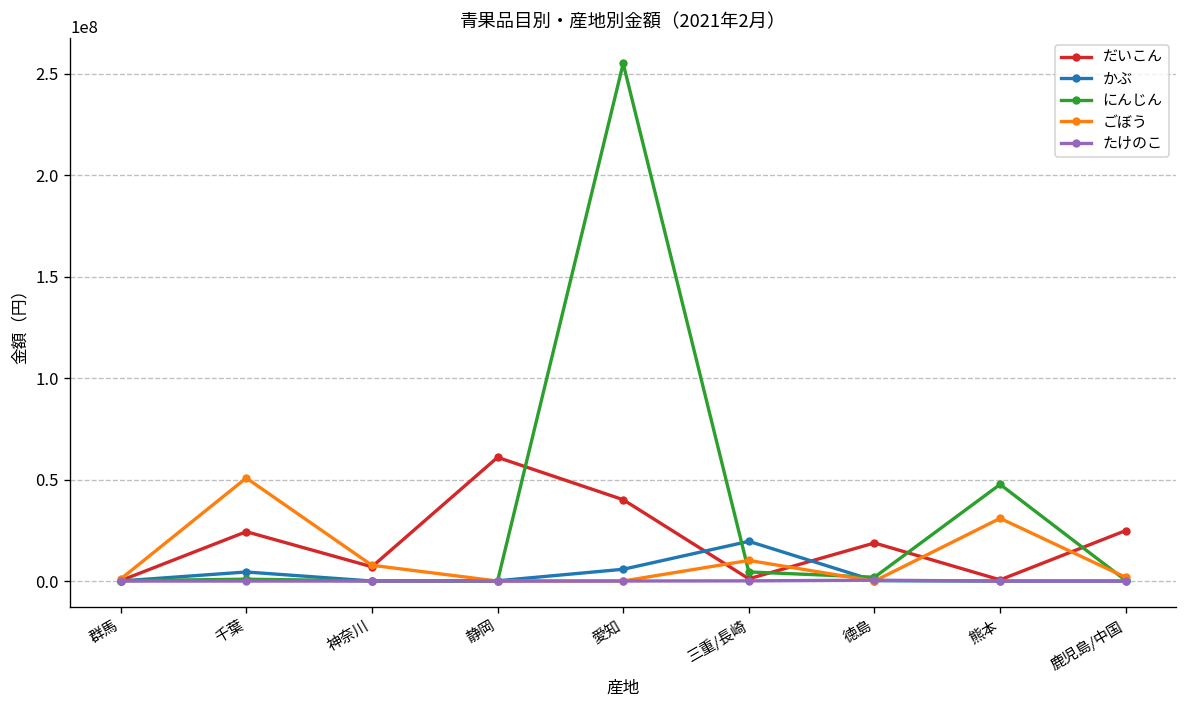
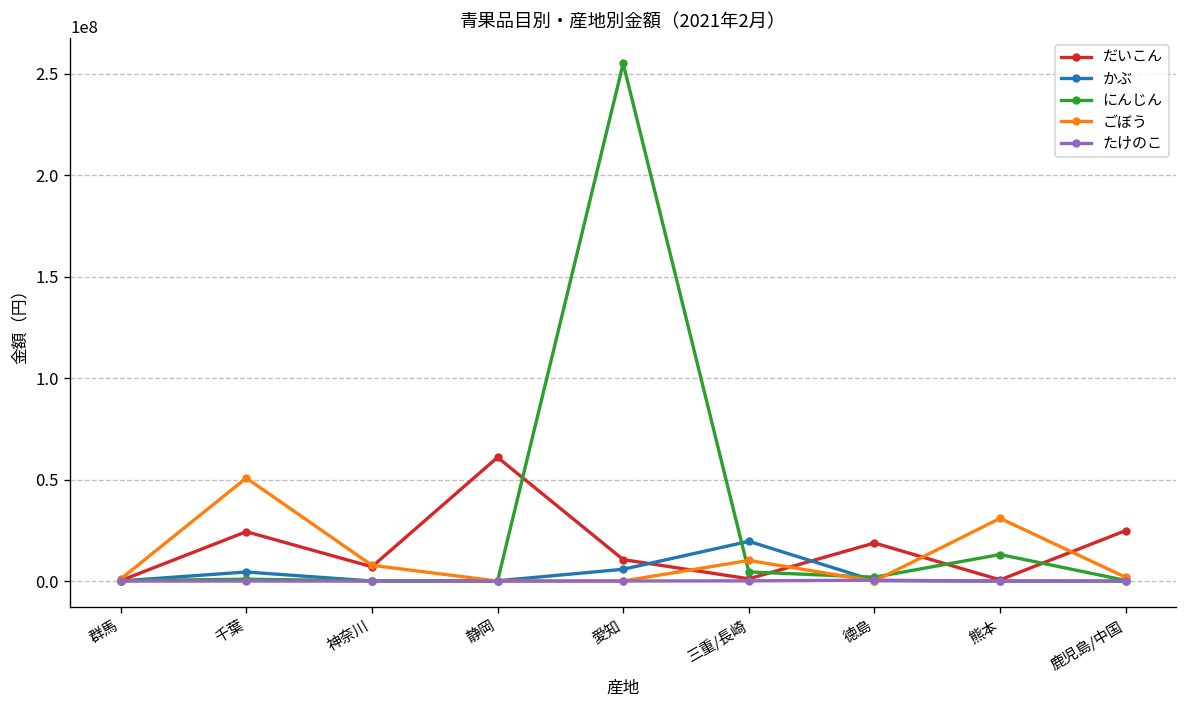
  {
    "だいこん": {
      "千葉": 24000000,
      "静岡": 61000000,
-     "愛知": 40000000,
+     "愛知": 11000000,
      "徳島": 19000000,
      "鹿児島/中国": 25000000
    },
    "かぶ": {
      "千葉": 4000000,
      "愛知": 6000000,
      "三重/長崎": 20000000
    },
    "にんじん": {
      "愛知": 255000000,
      "三重/長崎": 4000000,
-     "熊本": 48000000
+     "熊本": 13000000
    },
    "ごぼう": {
      "千葉": 51000000,
      "三重/長崎": 10000000,
      "熊本": 31000000,
      "鹿児島/中国": 2000000
    }
  }
